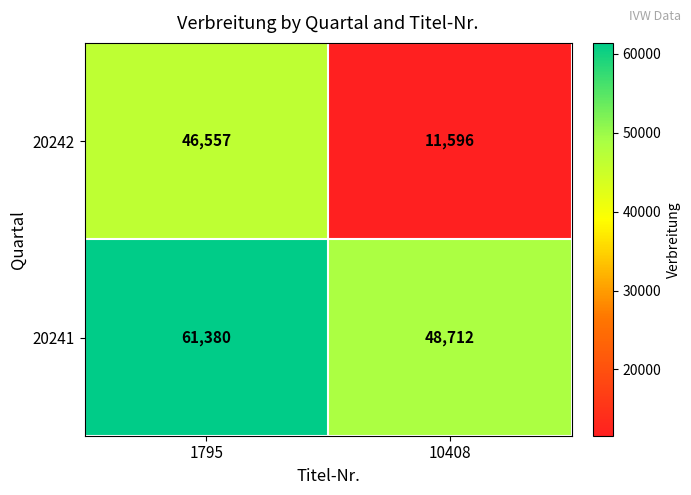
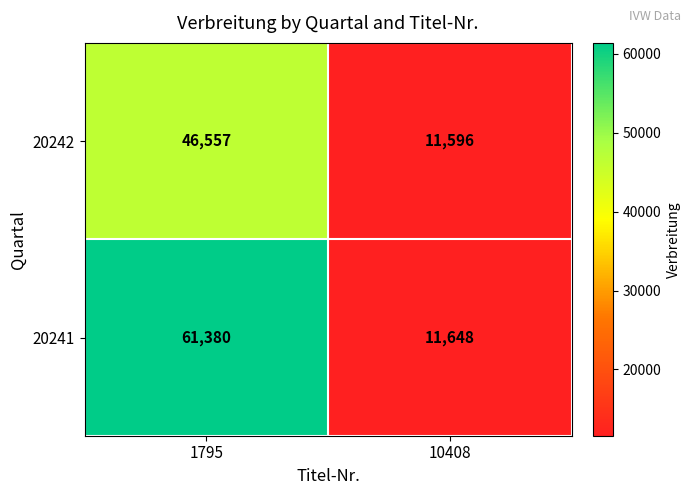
  {
    "20242": {
      "1795": "46,557",
      "10408": "11,596"
    },
    "20241": {
      "1795": "61,380",
-     "10408": "48,712"
+     "10408": "11,648"
    }
  }
